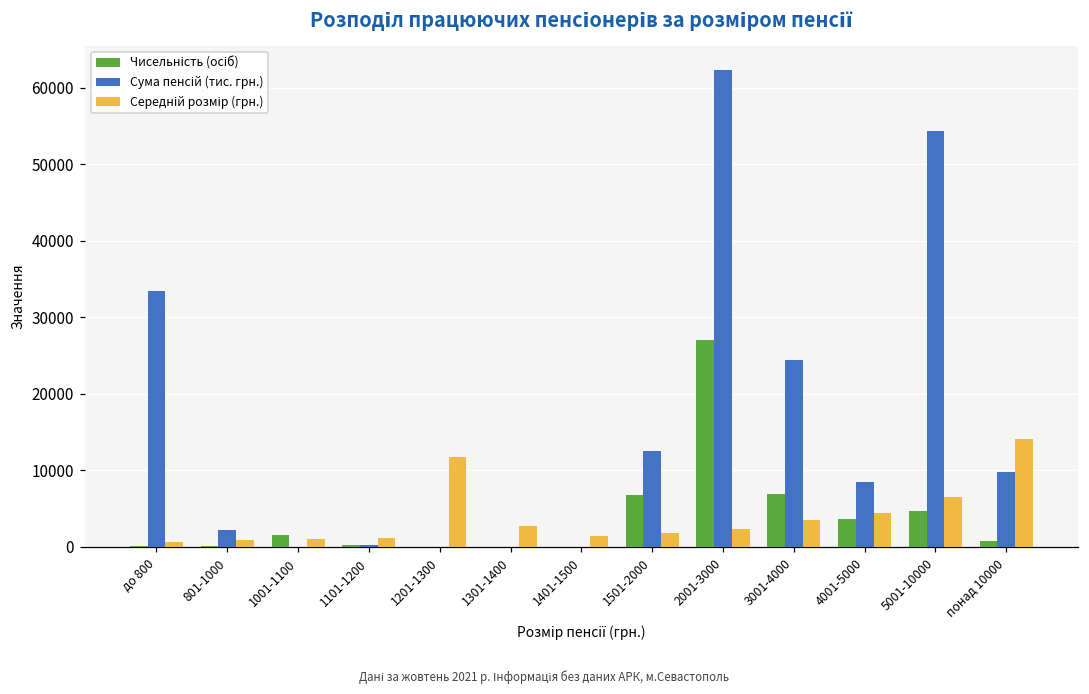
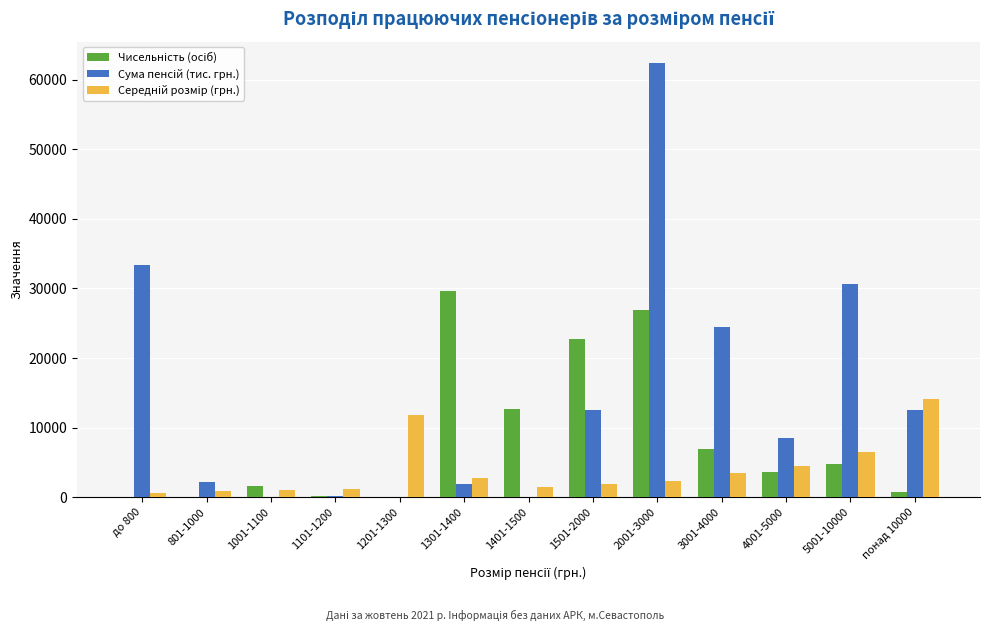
  {
    "Чисельність (осіб)": {
      "1001-1100": 2000,
-     "1301-1400": 0,
-     "1401-1500": 0,
-     "1501-2000": 7000,
+     "1301-1400": 30000,
+     "1401-1500": 13000,
+     "1501-2000": 23000,
      "2001-3000": 27000,
      "3001-4000": 7000,
      "4001-5000": 4000,
      "5001-10000": 5000,
      "понад 10000": 1000
    },
    "Сума пенсій (тис. грн.)": {
      "до 800": 33000,
      "801-1000": 2000,
-     "1301-1400": 0,
+     "1301-1400": 2000,
      "1501-2000": 13000,
      "2001-3000": 62000,
      "3001-4000": 24000,
      "4001-5000": 8000,
-     "5001-10000": 54000,
-     "понад 10000": 10000
+     "5001-10000": 31000,
+     "понад 10000": 12000
    },
    "Середній розмір (грн.)": {
      "до 800": 1000,
      "801-1000": 1000,
      "1001-1100": 1000,
      "1101-1200": 1000,
      "1201-1300": 12000,
      "1301-1400": 3000,
      "1401-1500": 1000,
      "1501-2000": 2000,
      "2001-3000": 2000,
      "3001-4000": 4000,
      "4001-5000": 4000,
      "5001-10000": 7000,
      "понад 10000": 14000
    }
  }
